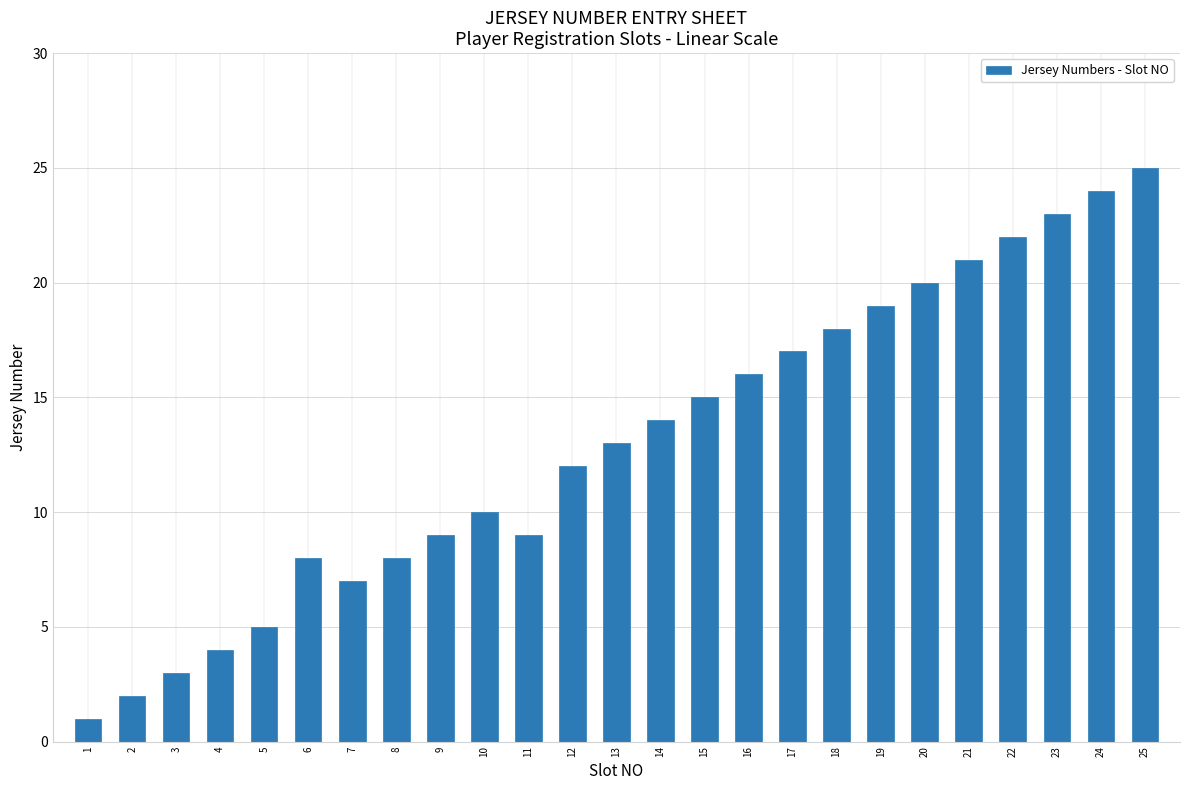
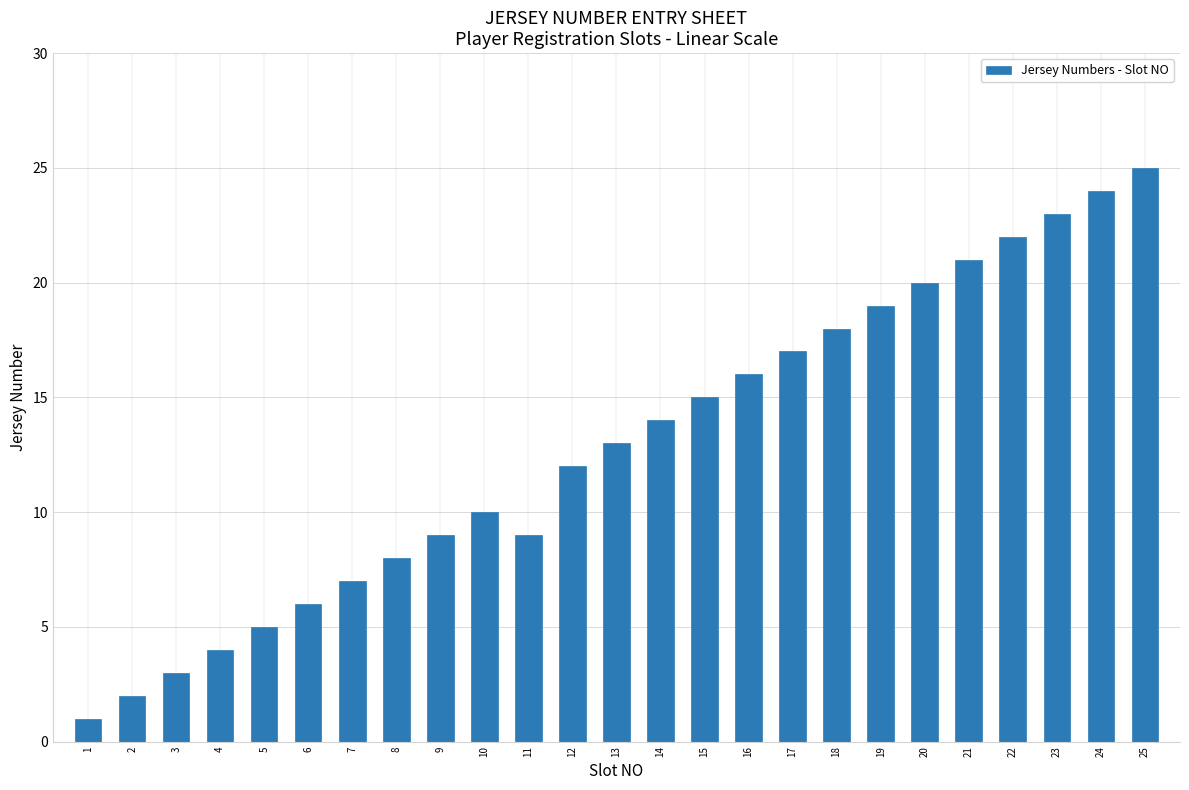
  {
    "1": 1,
    "2": 2,
    "3": 3,
    "4": 4,
    "5": 5,
-   "6": 8,
+   "6": 6,
    "7": 7,
    "8": 8,
    "9": 9,
    "10": 10,
    "11": 9,
    "12": 12,
    "13": 13,
    "14": 14,
    "15": 15,
    "16": 16,
    "17": 17,
    "18": 18,
    "19": 19,
    "20": 20,
    "21": 21,
    "22": 22,
    "23": 23,
    "24": 24,
    "25": 25
  }
